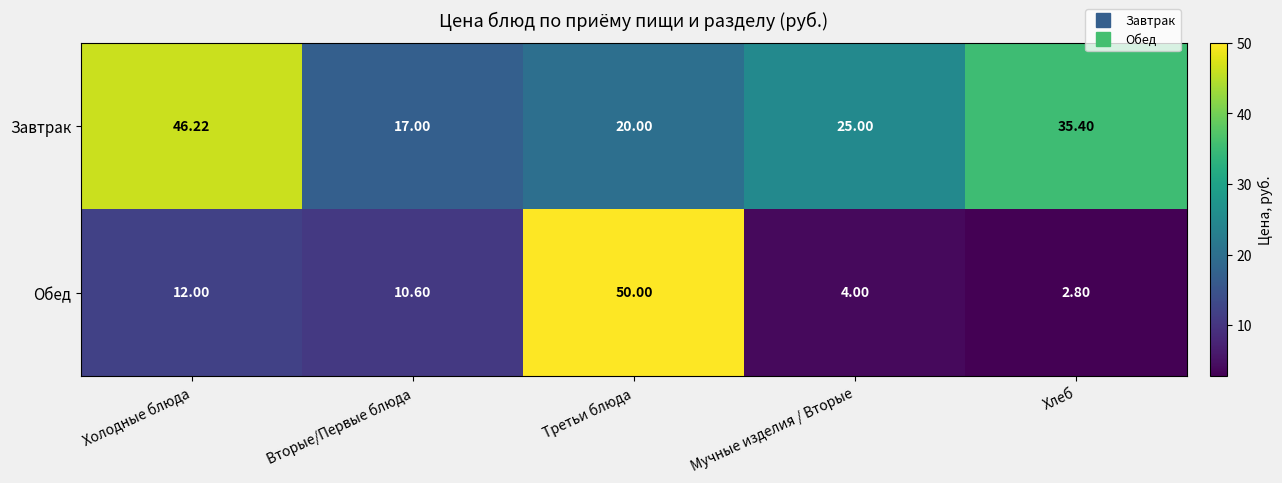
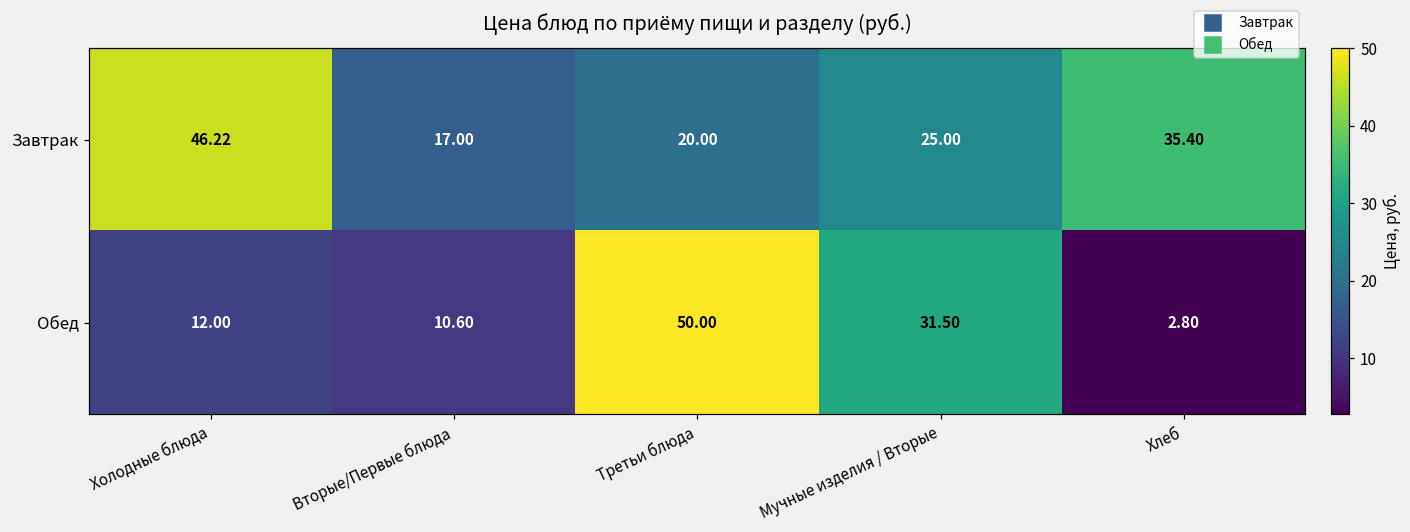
  {
    "Завтрак": {
      "Холодные блюда": 46.22,
      "Вторые/Первые блюда": 17.00,
      "Третьи блюда": 20.00,
      "Мучные изделия / Вторые": 25.00,
      "Хлеб": 35.40
    },
    "Обед": {
      "Холодные блюда": 12.00,
      "Вторые/Первые блюда": 10.60,
      "Третьи блюда": 50.00,
-     "Мучные изделия / Вторые": 4.00,
+     "Мучные изделия / Вторые": 31.50,
      "Хлеб": 2.80
    }
  }
